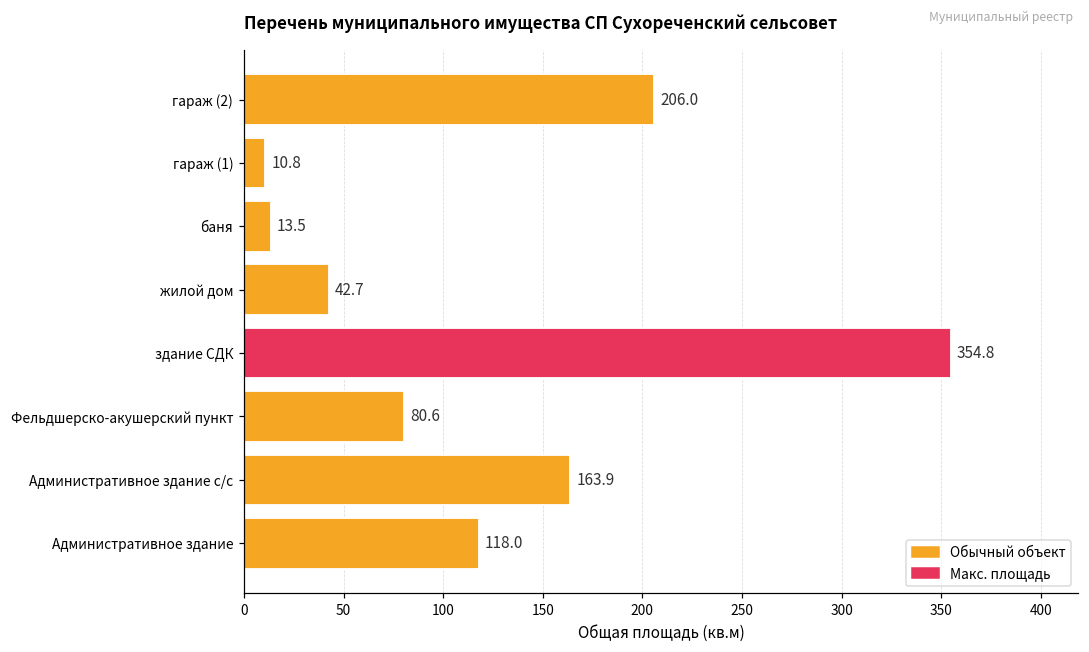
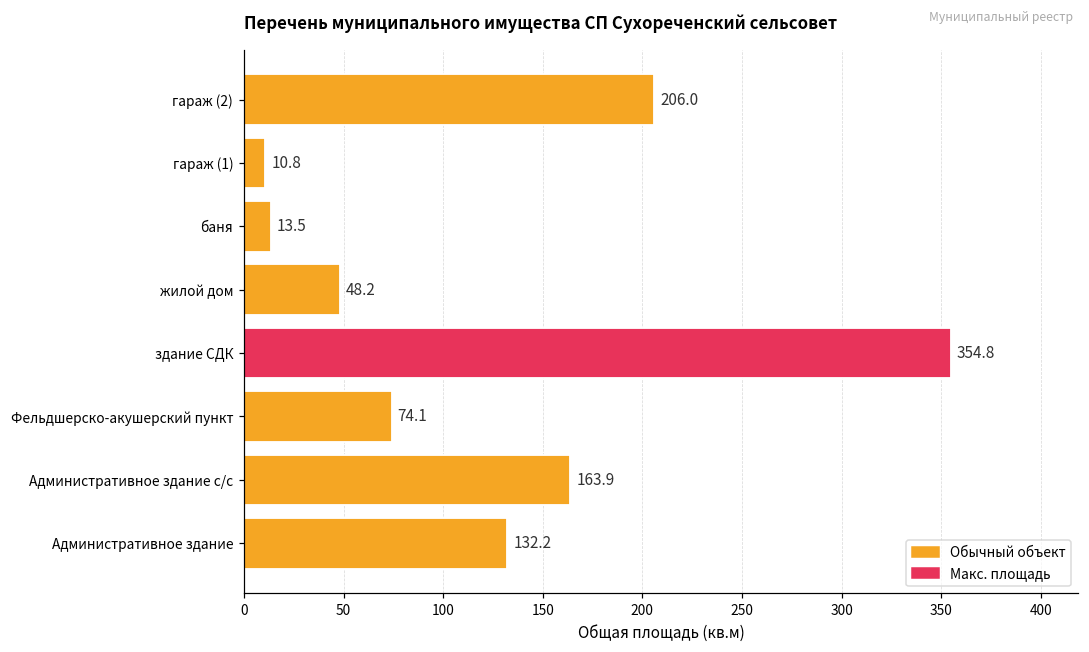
  {
    "гараж (2)": 206.0,
    "гараж (1)": 10.8,
    "баня": 13.5,
-   "жилой дом": 42.7,
+   "жилой дом": 48.2,
    "здание СДК": 354.8,
-   "Фельдшерско-акушерский пункт": 80.6,
+   "Фельдшерско-акушерский пункт": 74.1,
    "Административное здание с/с": 163.9,
-   "Административное здание": 118.0
+   "Административное здание": 132.2
  }
